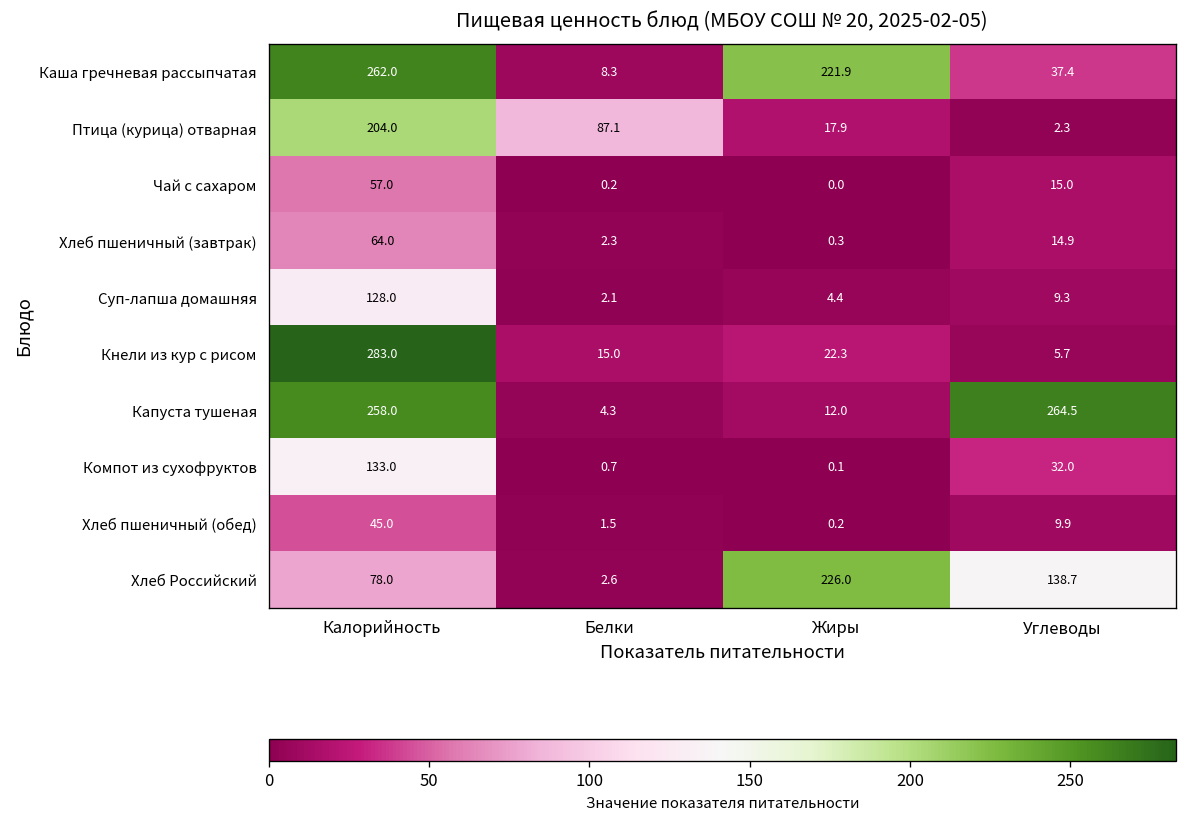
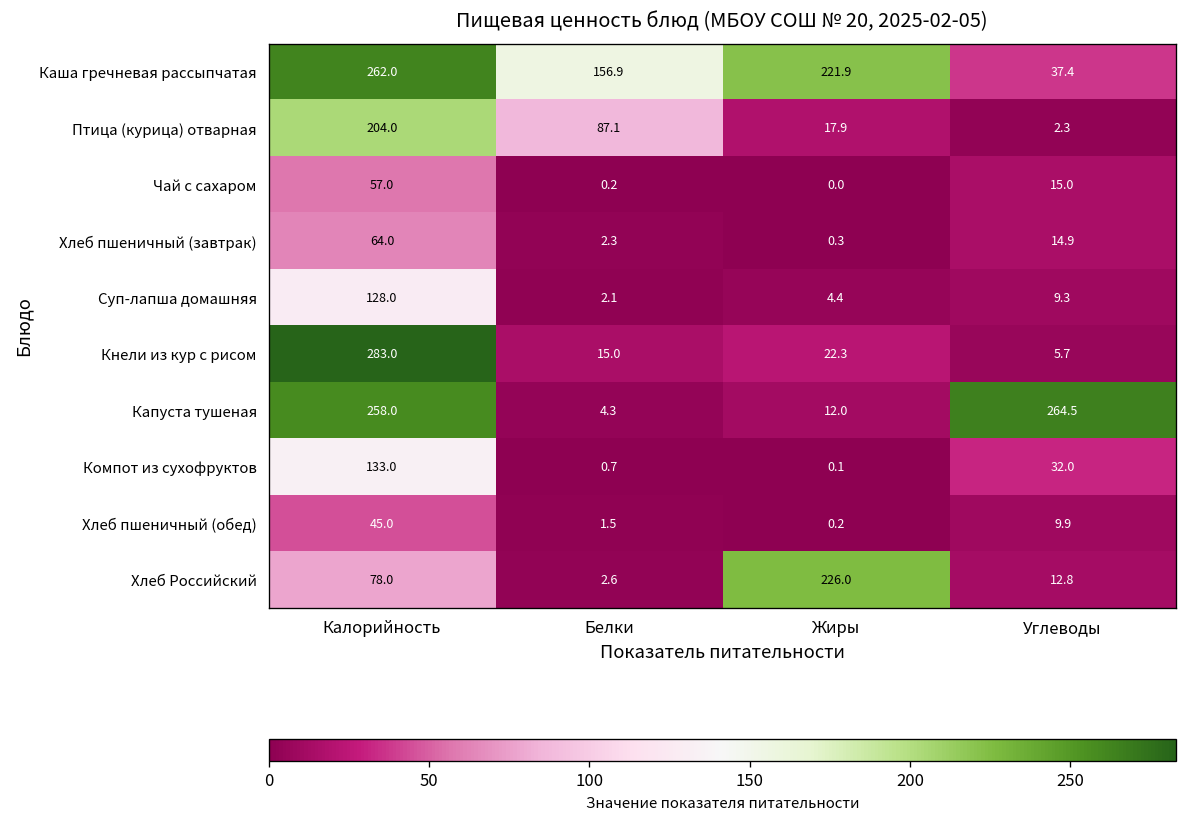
  {
    "Каша гречневая рассыпчатая": {
      "Калорийность": 262.0,
-     "Белки": 8.3,
+     "Белки": 156.9,
      "Жиры": 221.9,
      "Углеводы": 37.4
    },
    "Птица (курица) отварная": {
      "Калорийность": 204.0,
      "Белки": 87.1,
      "Жиры": 17.9,
      "Углеводы": 2.3
    },
    "Чай с сахаром": {
      "Калорийность": 57.0,
      "Белки": 0.2,
      "Жиры": 0.0,
      "Углеводы": 15.0
    },
    "Хлеб пшеничный (завтрак)": {
      "Калорийность": 64.0,
      "Белки": 2.3,
      "Жиры": 0.3,
      "Углеводы": 14.9
    },
    "Суп-лапша домашняя": {
      "Калорийность": 128.0,
      "Белки": 2.1,
      "Жиры": 4.4,
      "Углеводы": 9.3
    },
    "Кнели из кур с рисом": {
      "Калорийность": 283.0,
      "Белки": 15.0,
      "Жиры": 22.3,
      "Углеводы": 5.7
    },
    "Капуста тушеная": {
      "Калорийность": 258.0,
      "Белки": 4.3,
      "Жиры": 12.0,
      "Углеводы": 264.5
    },
    "Компот из сухофруктов": {
      "Калорийность": 133.0,
      "Белки": 0.7,
      "Жиры": 0.1,
      "Углеводы": 32.0
    },
    "Хлеб пшеничный (обед)": {
      "Калорийность": 45.0,
      "Белки": 1.5,
      "Жиры": 0.2,
      "Углеводы": 9.9
    },
    "Хлеб Российский": {
      "Калорийность": 78.0,
      "Белки": 2.6,
      "Жиры": 226.0,
-     "Углеводы": 138.7
+     "Углеводы": 12.8
    }
  }
